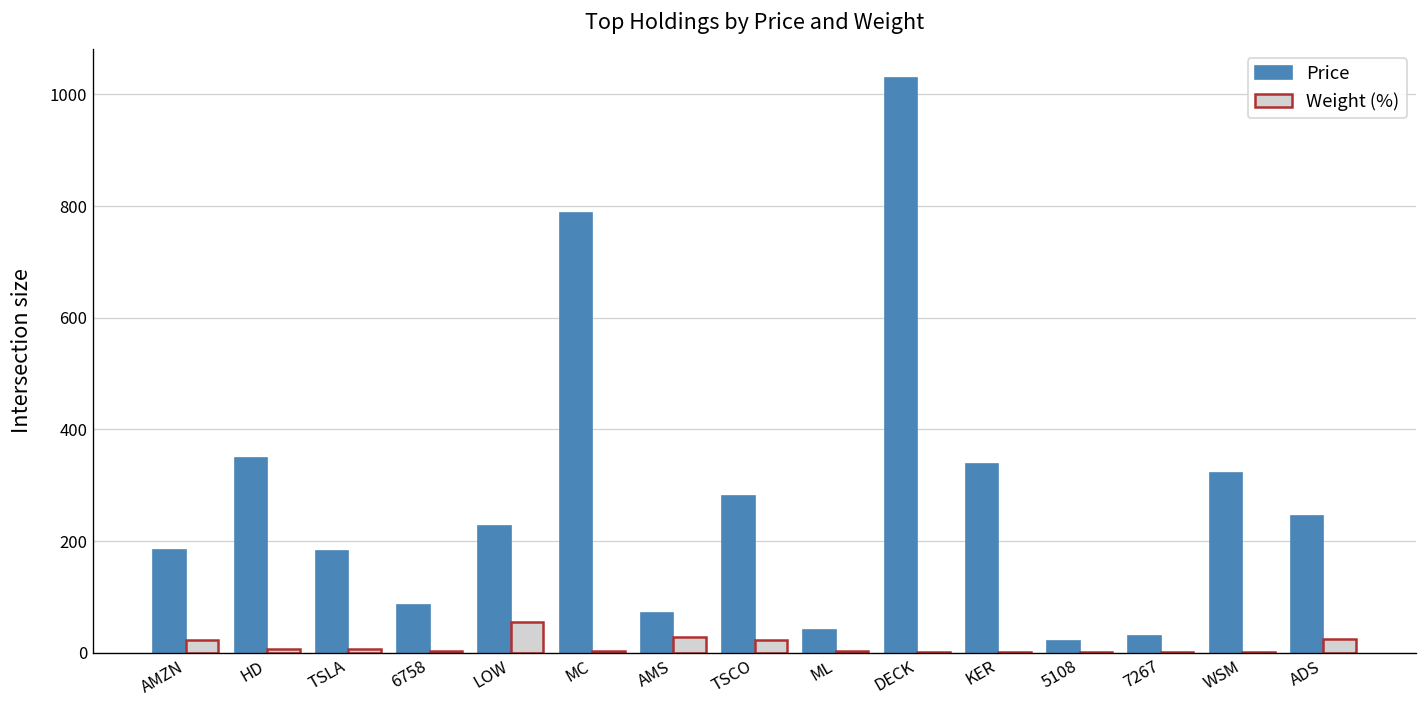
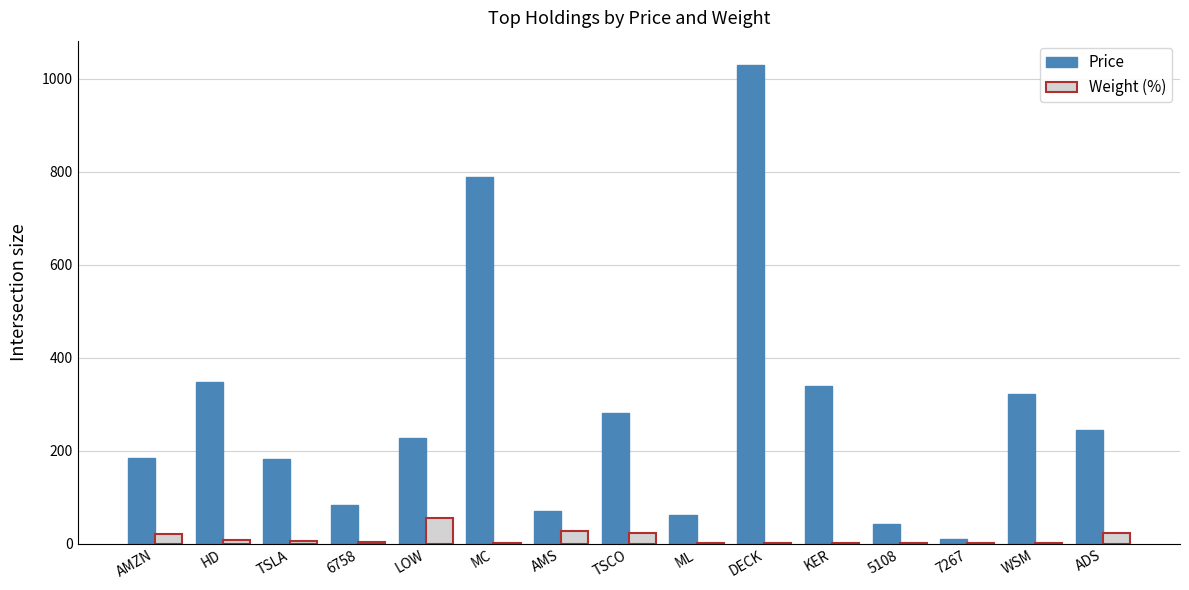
  {
    "Price": {
      "AMZN": 180,
      "HD": 350,
      "TSLA": 180,
      "6758": 80,
      "LOW": 230,
      "MC": 790,
      "AMS": 70,
      "TSCO": 280,
-     "ML": 40,
+     "ML": 60,
      "DECK": 1030,
      "KER": 340,
-     "5108": 20,
-     "7267": 30,
+     "5108": 40,
+     "7267": 10,
      "WSM": 320,
      "ADS": 250
    },
    "Weight (%)": {
      "AMZN": 20,
      "HD": 10,
      "TSLA": 10,
      "LOW": 60,
      "AMS": 30,
      "TSCO": 20,
      "ADS": 20
    }
  }
